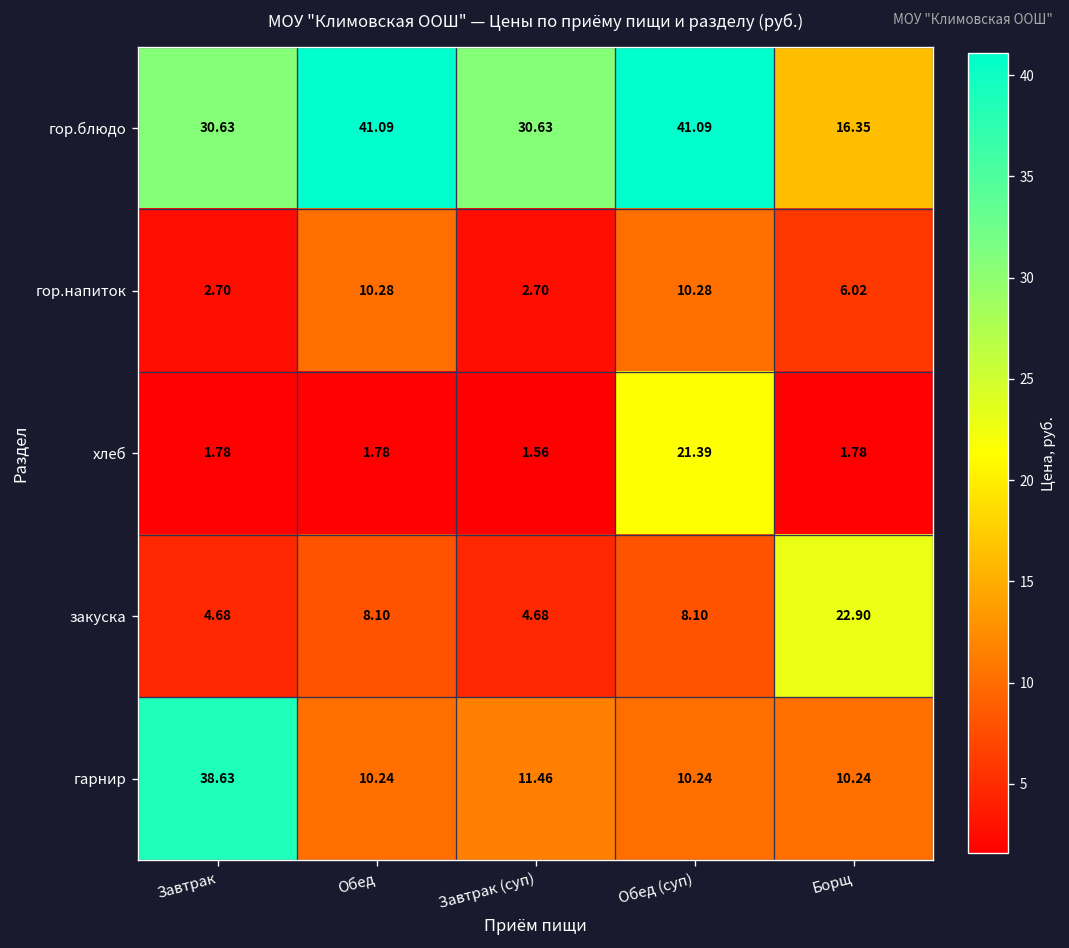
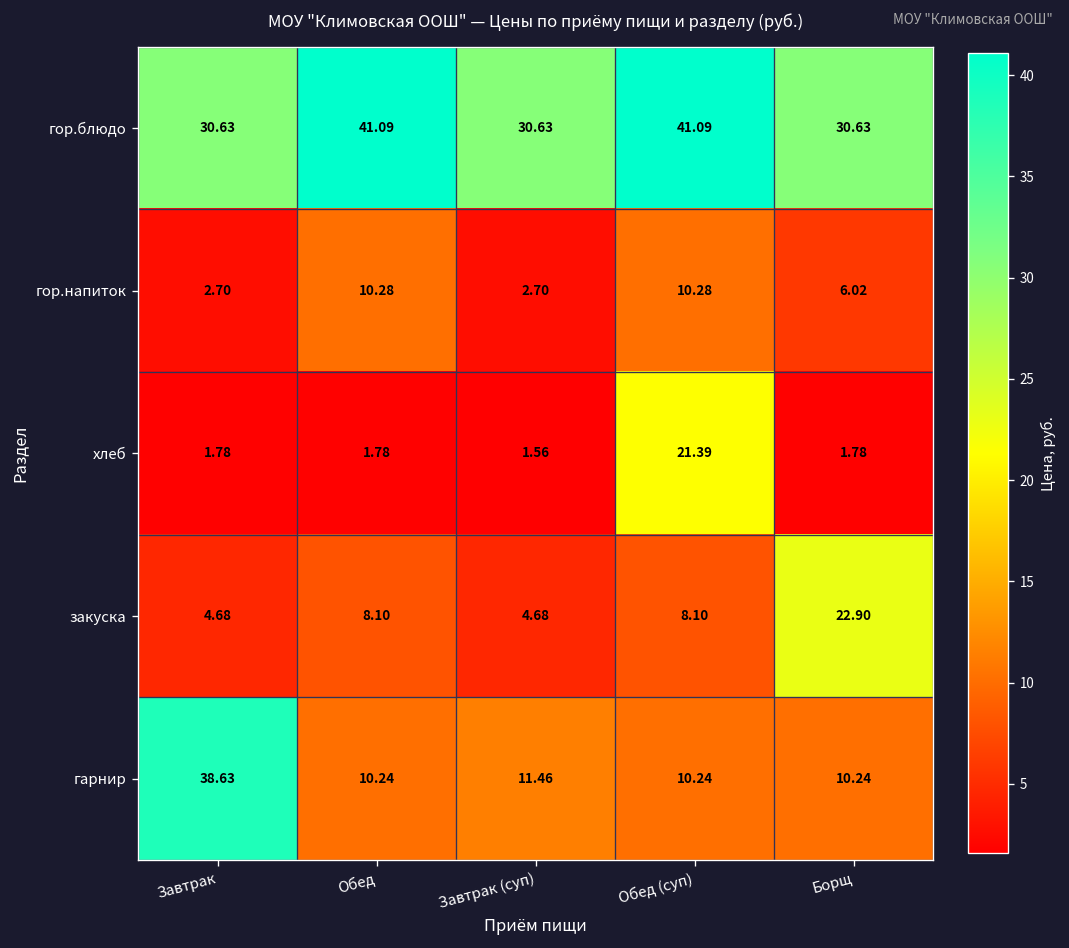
  {
    "гор.блюдо": {
      "Завтрак": 30.63,
      "Обед": 41.09,
      "Завтрак (суп)": 30.63,
      "Обед (суп)": 41.09,
-     "Борщ": 16.35
+     "Борщ": 30.63
    },
    "гор.напиток": {
      "Завтрак": 2.70,
      "Обед": 10.28,
      "Завтрак (суп)": 2.70,
      "Обед (суп)": 10.28,
      "Борщ": 6.02
    },
    "хлеб": {
      "Завтрак": 1.78,
      "Обед": 1.78,
      "Завтрак (суп)": 1.56,
      "Обед (суп)": 21.39,
      "Борщ": 1.78
    },
    "закуска": {
      "Завтрак": 4.68,
      "Обед": 8.10,
      "Завтрак (суп)": 4.68,
      "Обед (суп)": 8.10,
      "Борщ": 22.90
    },
    "гарнир": {
      "Завтрак": 38.63,
      "Обед": 10.24,
      "Завтрак (суп)": 11.46,
      "Обед (суп)": 10.24,
      "Борщ": 10.24
    }
  }
